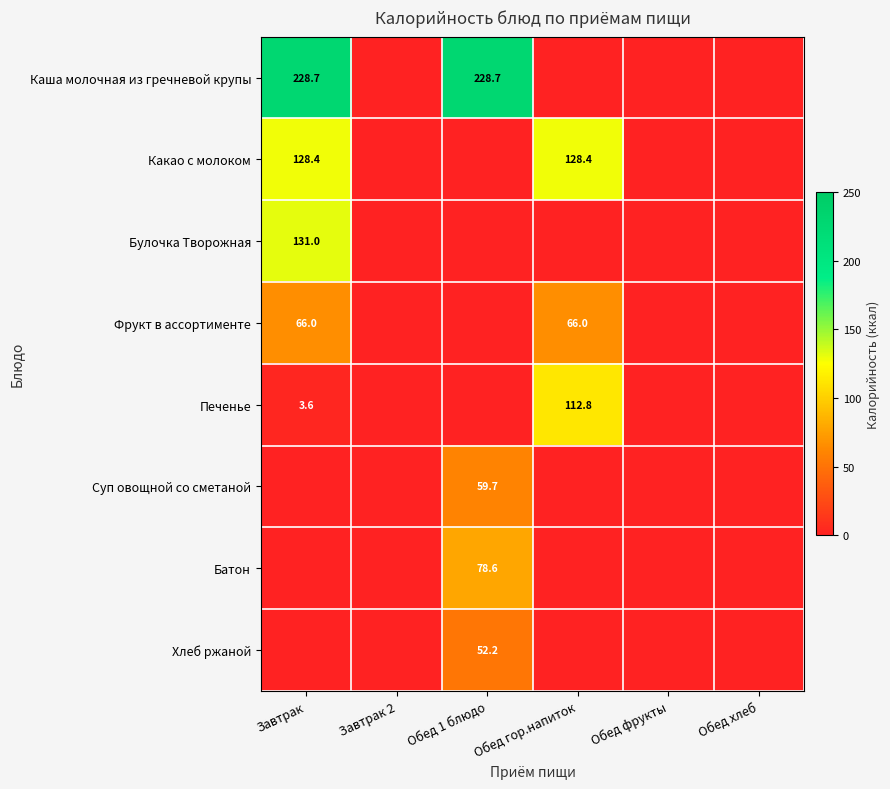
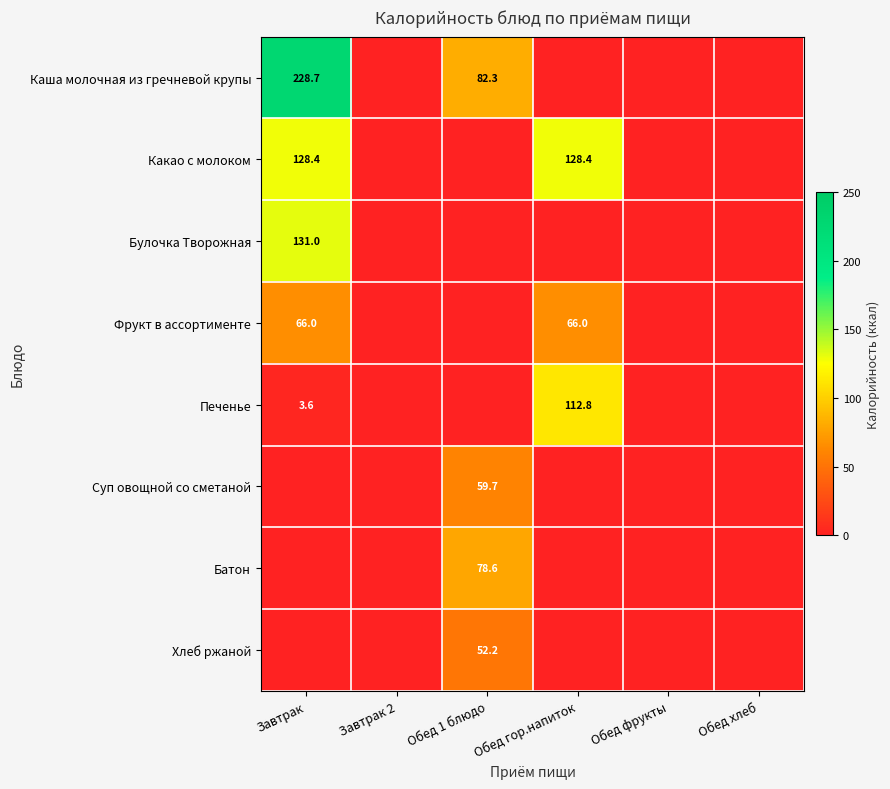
  {
    "Каша молочная из гречневой крупы": {
      "Завтрак": 228.7,
-     "Обед 1 блюдо": 228.7
+     "Обед 1 блюдо": 82.3
    },
    "Какао с молоком": {
      "Завтрак": 128.4,
      "Обед гор.напиток": 128.4
    },
    "Булочка Творожная": {
      "Завтрак": 131.0
    },
    "Фрукт в ассортименте": {
      "Завтрак": 66.0,
      "Обед гор.напиток": 66.0
    },
    "Печенье": {
      "Завтрак": 3.6,
      "Обед гор.напиток": 112.8
    },
    "Суп овощной со сметаной": {
      "Обед 1 блюдо": 59.7
    },
    "Батон": {
      "Обед 1 блюдо": 78.6
    },
    "Хлеб ржаной": {
      "Обед 1 блюдо": 52.2
    }
  }
